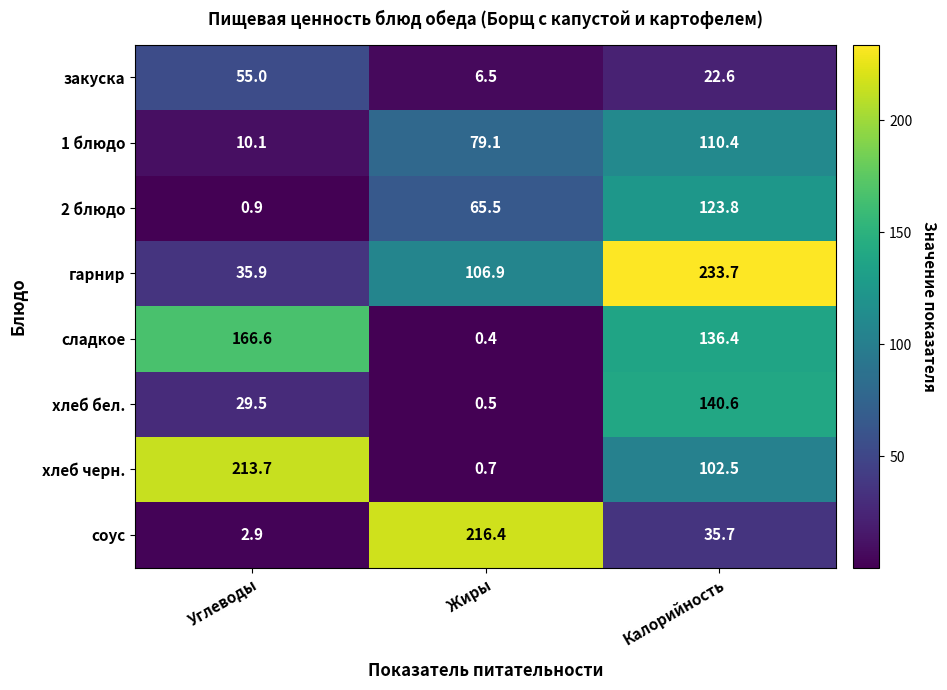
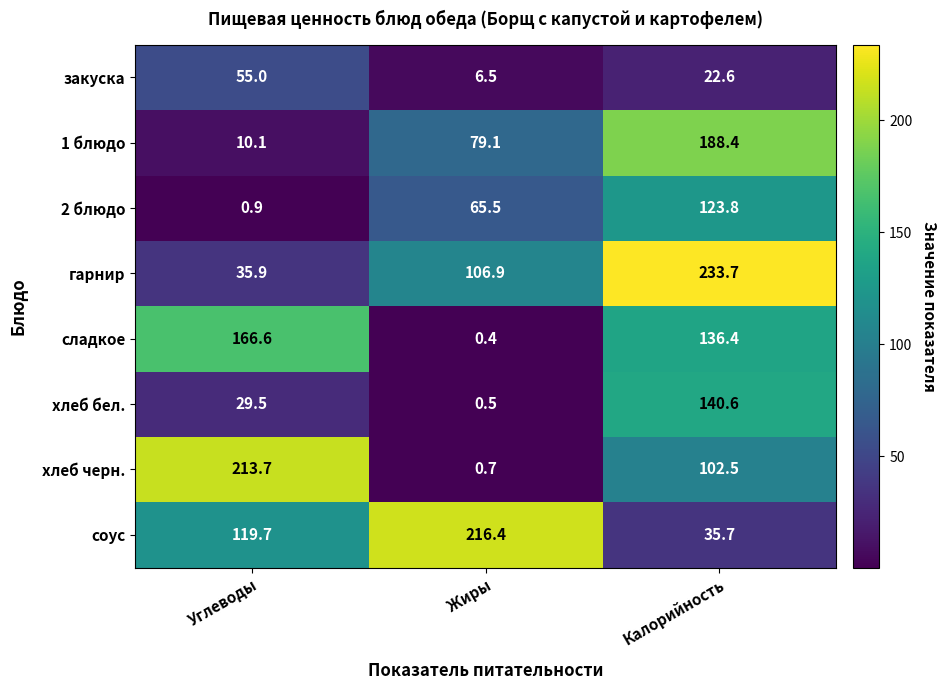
  {
    "закуска": {
      "Углеводы": 55.0,
      "Жиры": 6.5,
      "Калорийность": 22.6
    },
    "1 блюдо": {
      "Углеводы": 10.1,
      "Жиры": 79.1,
-     "Калорийность": 110.4
+     "Калорийность": 188.4
    },
    "2 блюдо": {
      "Углеводы": 0.9,
      "Жиры": 65.5,
      "Калорийность": 123.8
    },
    "гарнир": {
      "Углеводы": 35.9,
      "Жиры": 106.9,
      "Калорийность": 233.7
    },
    "сладкое": {
      "Углеводы": 166.6,
      "Жиры": 0.4,
      "Калорийность": 136.4
    },
    "хлеб бел.": {
      "Углеводы": 29.5,
      "Жиры": 0.5,
      "Калорийность": 140.6
    },
    "хлеб черн.": {
      "Углеводы": 213.7,
      "Жиры": 0.7,
      "Калорийность": 102.5
    },
    "соус": {
-     "Углеводы": 2.9,
+     "Углеводы": 119.7,
      "Жиры": 216.4,
      "Калорийность": 35.7
    }
  }
